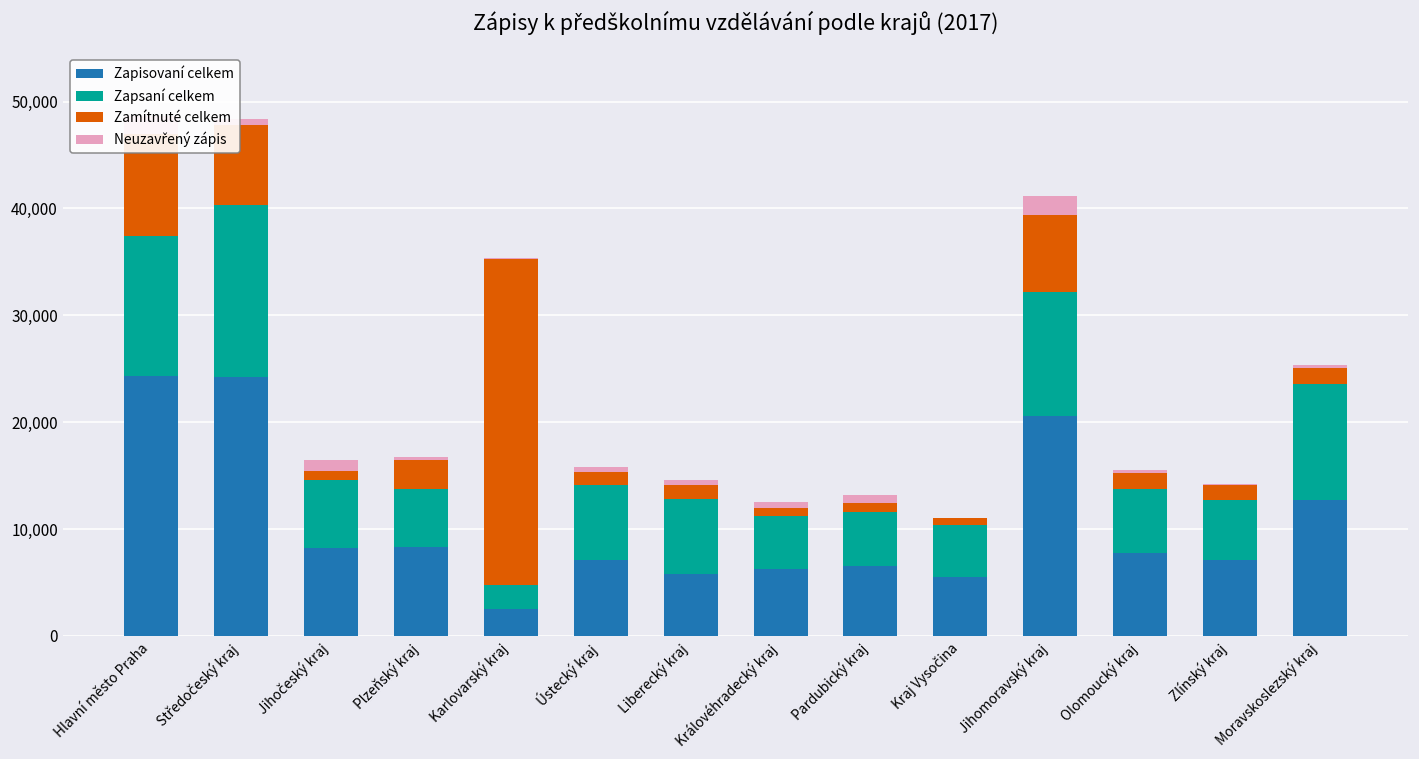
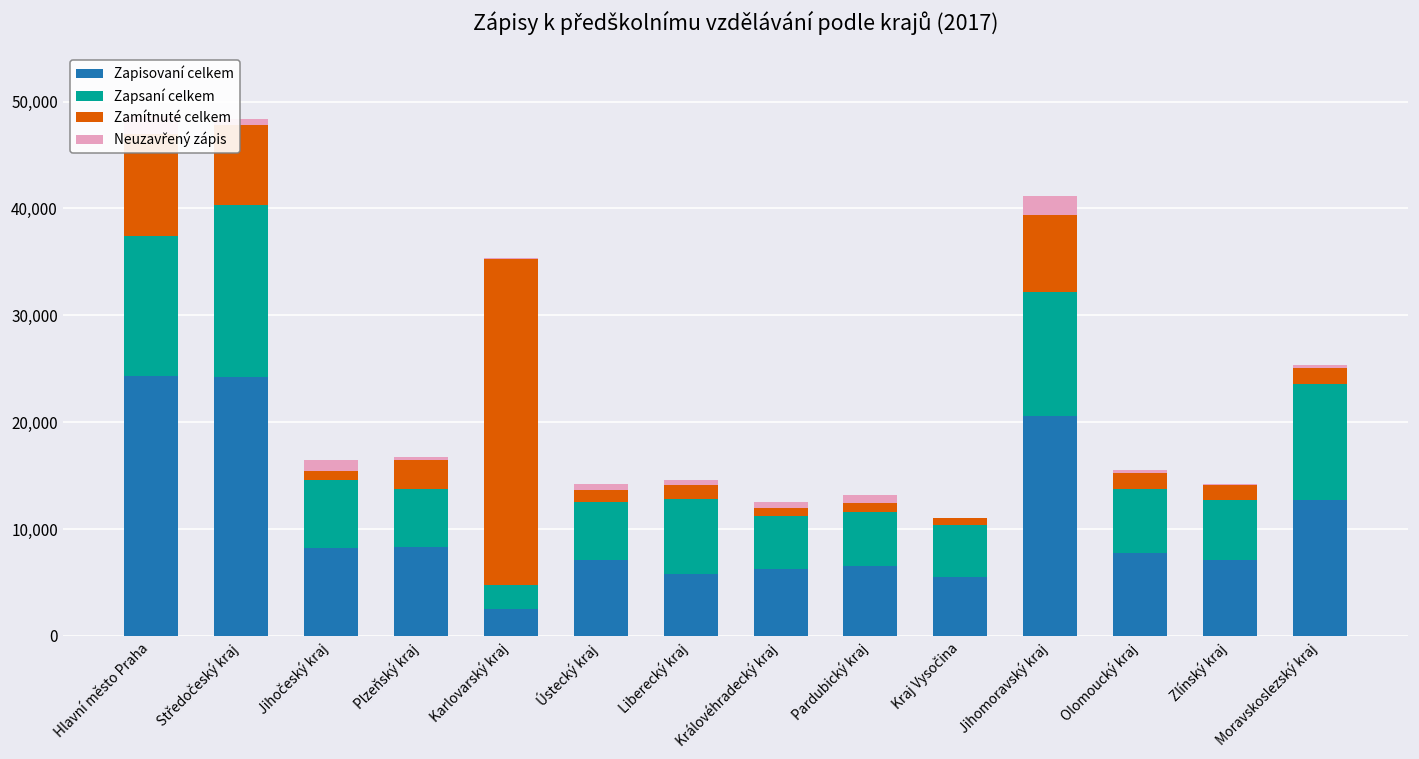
  {
    "Zapisovaní celkem": {
      "Hlavní město Praha": "24,000",
      "Středočeský kraj": "24,000",
      "Jihočeský kraj": "8,000",
      "Plzeňský kraj": "8,000",
      "Karlovarský kraj": "2,000",
      "Ústecký kraj": "7,000",
      "Liberecký kraj": "6,000",
      "Královéhradecký kraj": "6,000",
      "Pardubický kraj": "7,000",
      "Kraj Vysočina": "6,000",
      "Jihomoravský kraj": "21,000",
      "Olomoucký kraj": "8,000",
      "Zlínský kraj": "7,000",
      "Moravskoslezský kraj": "13,000"
    },
    "Zapsaní celkem": {
      "Hlavní město Praha": "13,000",
      "Středočeský kraj": "16,000",
      "Jihočeský kraj": "6,000",
      "Plzeňský kraj": "5,000",
      "Karlovarský kraj": "2,000",
-     "Ústecký kraj": "7,000",
+     "Ústecký kraj": "5,000",
      "Liberecký kraj": "7,000",
      "Královéhradecký kraj": "5,000",
      "Pardubický kraj": "5,000",
      "Kraj Vysočina": "5,000",
      "Jihomoravský kraj": "12,000",
      "Olomoucký kraj": "6,000",
      "Zlínský kraj": "6,000",
      "Moravskoslezský kraj": "11,000"
    },
    "Zamítnuté celkem": {
      "Středočeský kraj": "7,000",
      "Jihočeský kraj": "1,000",
      "Plzeňský kraj": "3,000",
      "Karlovarský kraj": "30,000",
      "Ústecký kraj": "1,000",
      "Liberecký kraj": "1,000",
      "Královéhradecký kraj": "1,000",
      "Pardubický kraj": "1,000",
      "Kraj Vysočina": "1,000",
      "Jihomoravský kraj": "7,000",
      "Olomoucký kraj": "2,000",
      "Zlínský kraj": "1,000",
      "Moravskoslezský kraj": "2,000"
    },
    "Neuzavřený zápis": {
      "Středočeský kraj": "1,000",
      "Jihočeský kraj": "1,000",
      "Ústecký kraj": "1,000",
      "Liberecký kraj": "0",
      "Královéhradecký kraj": "1,000",
      "Pardubický kraj": "1,000",
      "Jihomoravský kraj": "2,000",
      "Moravskoslezský kraj": "0"
    }
  }
